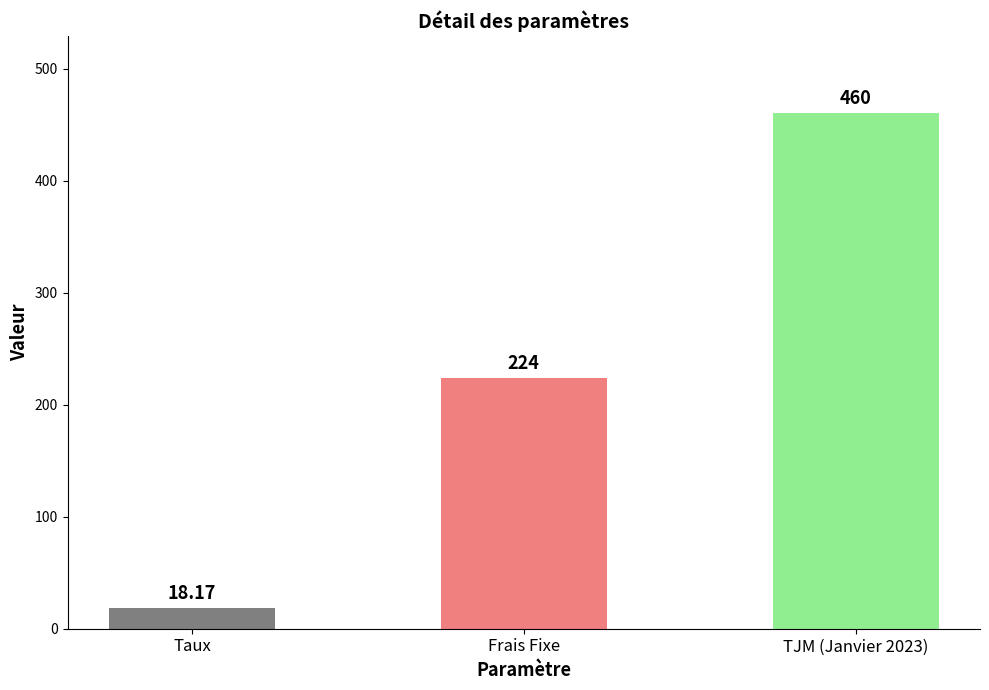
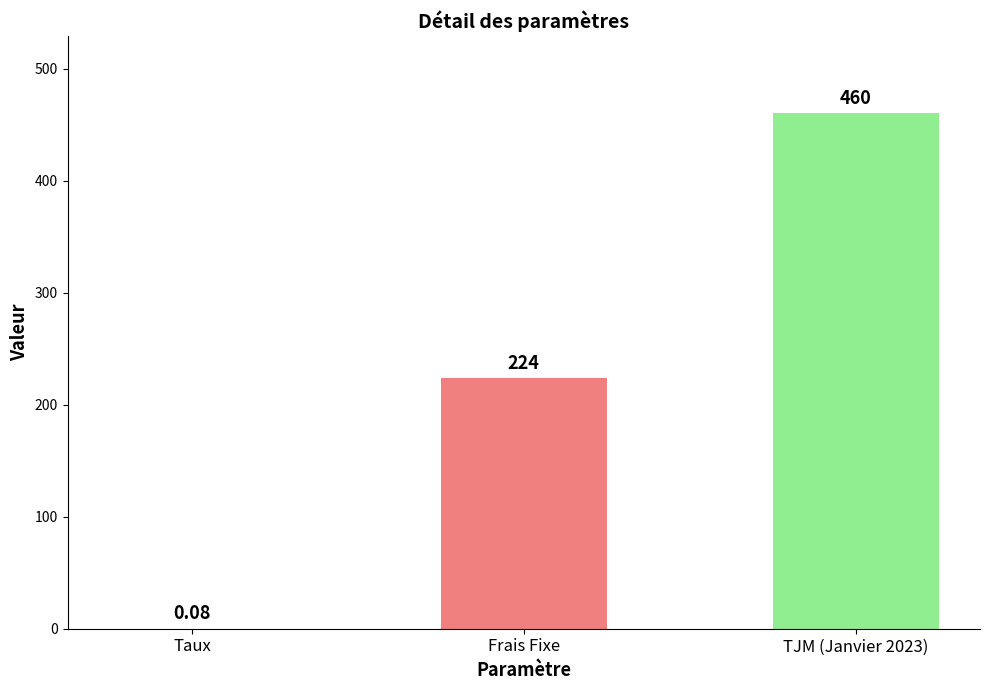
  {
-   "Taux": 18.17,
+   "Taux": 0.08,
    "Frais Fixe": 224,
    "TJM (Janvier 2023)": 460
  }
